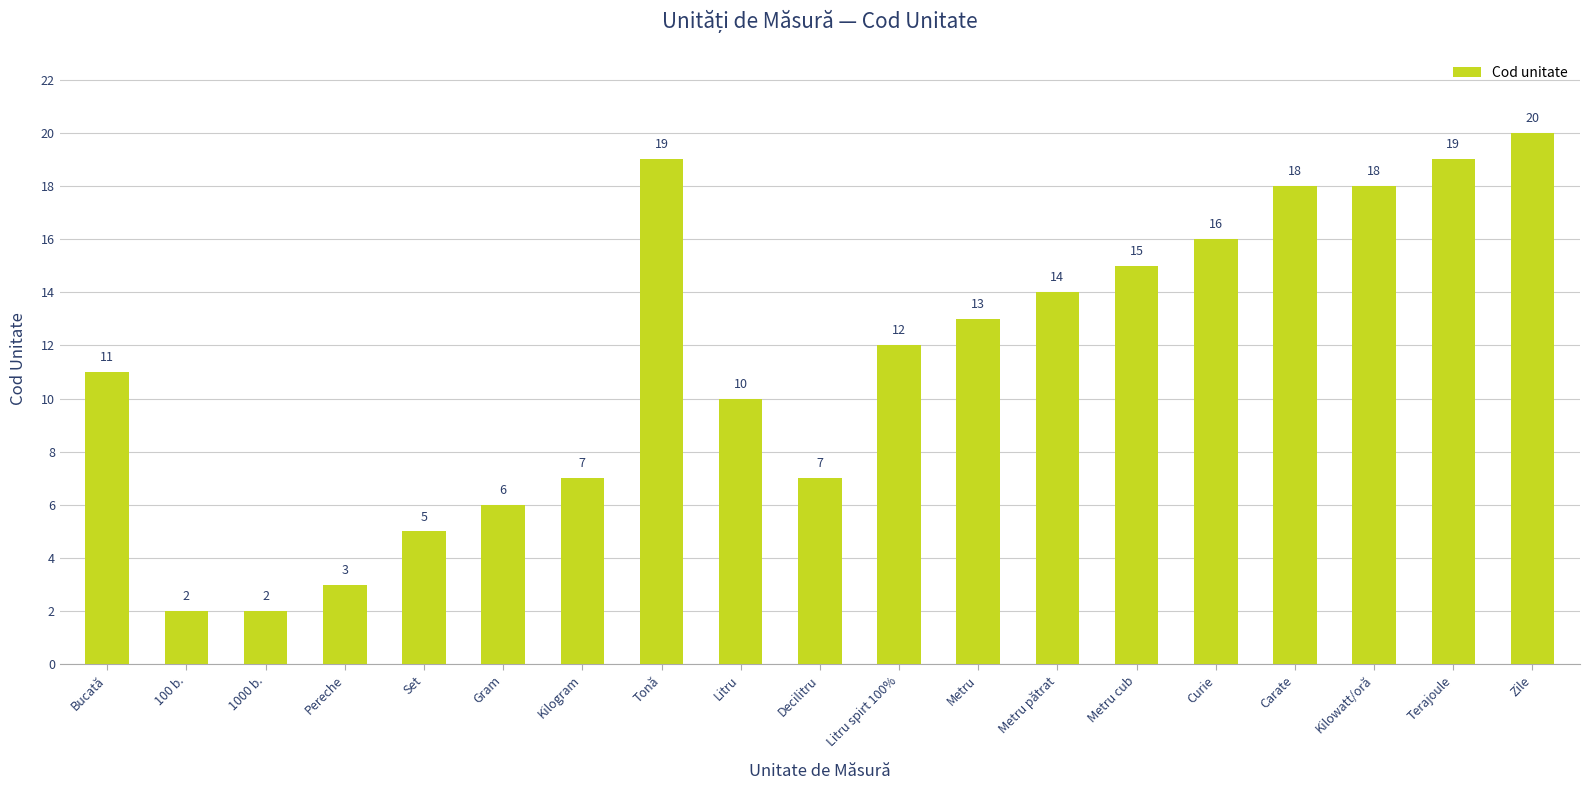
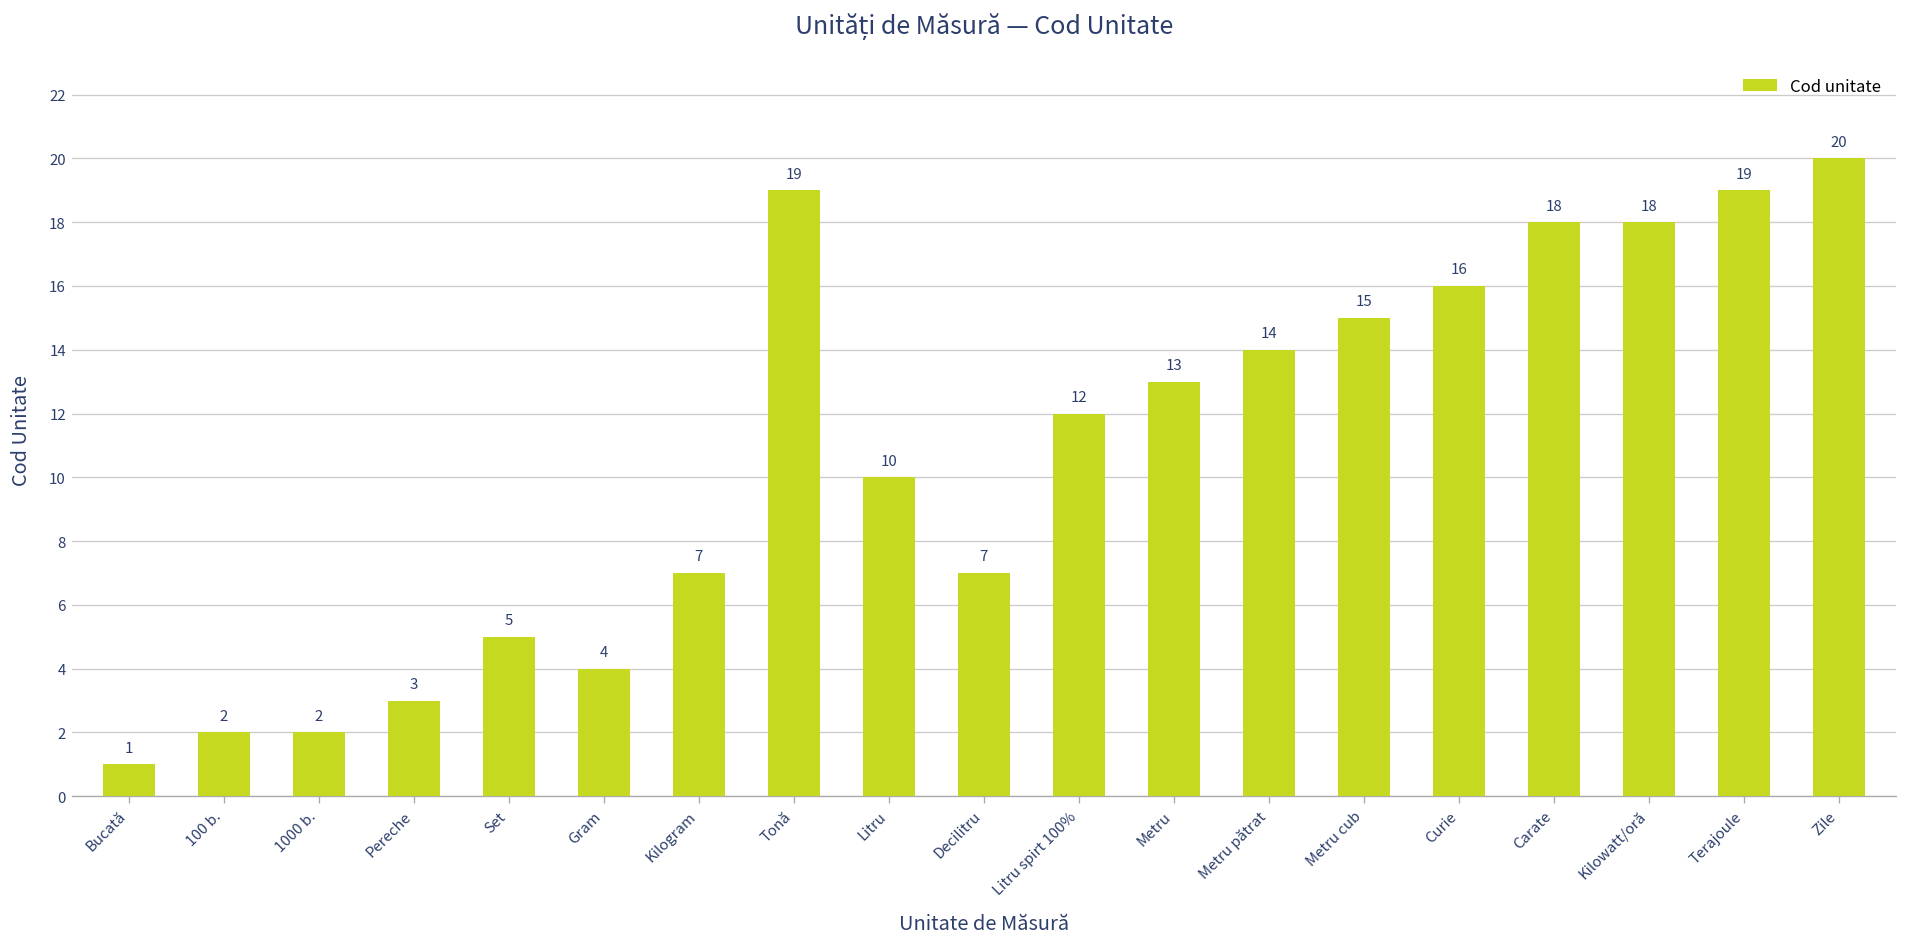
  {
-   "Bucată": 11,
+   "Bucată": 1,
    "100 b.": 2,
    "1000 b.": 2,
    "Pereche": 3,
    "Set": 5,
-   "Gram": 6,
+   "Gram": 4,
    "Kilogram": 7,
    "Tonă": 19,
    "Litru": 10,
    "Decilitru": 7,
    "Litru spirt 100%": 12,
    "Metru": 13,
    "Metru pătrat": 14,
    "Metru cub": 15,
    "Curie": 16,
    "Carate": 18,
    "Kilowatt/oră": 18,
    "Terajoule": 19,
    "Zile": 20
  }
